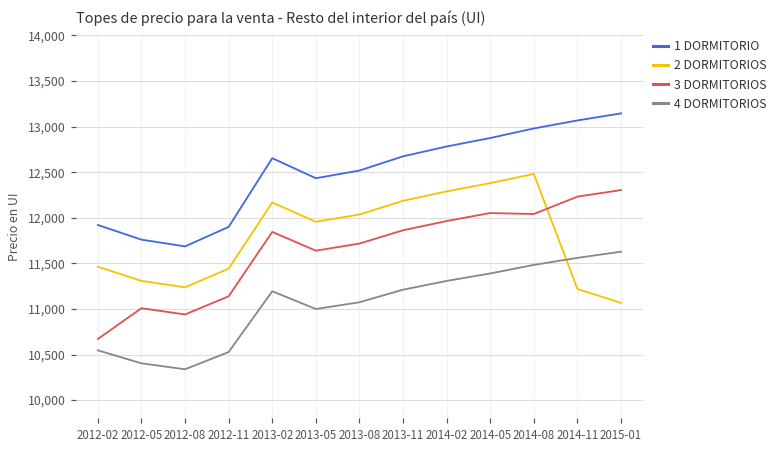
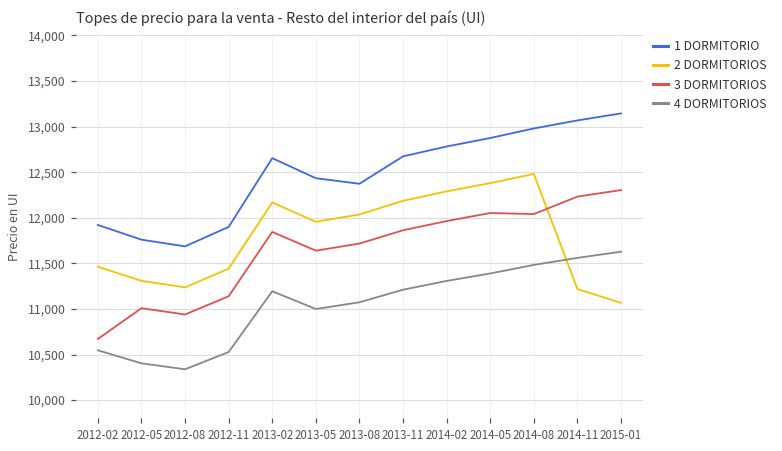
  {
    "1 DORMITORIO": {
      "2012-02": "11,900",
      "2012-05": "11,800",
      "2012-08": "11,700",
      "2012-11": "11,900",
      "2013-02": "12,700",
      "2013-05": "12,400",
-     "2013-08": "12,500",
+     "2013-08": "12,400",
      "2013-11": "12,700",
      "2014-02": "12,800",
      "2014-05": "12,900",
      "2014-08": "13,000",
      "2014-11": "13,100",
      "2015-01": "13,100"
    },
    "2 DORMITORIOS": {
      "2012-02": "11,500",
      "2012-05": "11,300",
      "2012-08": "11,200",
      "2012-11": "11,400",
      "2013-02": "12,200",
      "2013-05": "12,000",
      "2013-08": "12,000",
      "2013-11": "12,200",
      "2014-02": "12,300",
      "2014-05": "12,400",
      "2014-08": "12,500",
      "2014-11": "11,200",
      "2015-01": "11,100"
    },
    "3 DORMITORIOS": {
      "2012-02": "10,700",
      "2012-05": "11,000",
      "2012-08": "10,900",
      "2012-11": "11,100",
      "2013-02": "11,800",
      "2013-05": "11,600",
      "2013-08": "11,700",
      "2013-11": "11,900",
      "2014-02": "12,000",
      "2014-05": "12,100",
      "2014-08": "12,000",
      "2014-11": "12,200",
      "2015-01": "12,300"
    },
    "4 DORMITORIOS": {
      "2012-02": "10,500",
      "2012-05": "10,400",
      "2012-08": "10,300",
      "2012-11": "10,500",
      "2013-02": "11,200",
      "2013-05": "11,000",
      "2013-08": "11,100",
      "2013-11": "11,200",
      "2014-02": "11,300",
      "2014-05": "11,400",
      "2014-08": "11,500",
      "2014-11": "11,600",
      "2015-01": "11,600"
    }
  }
